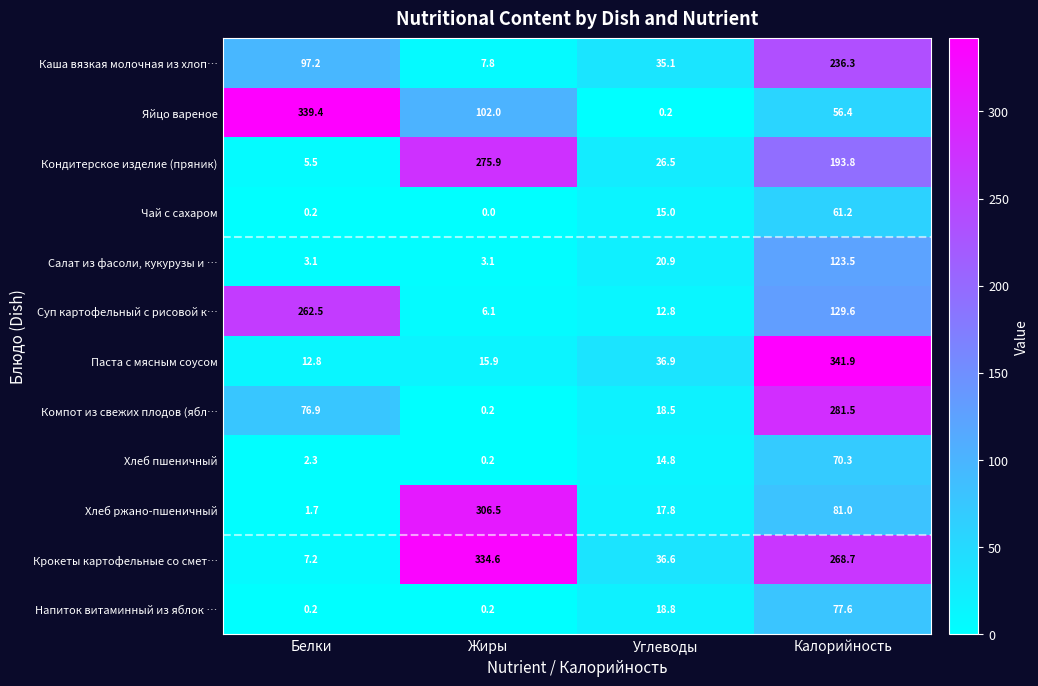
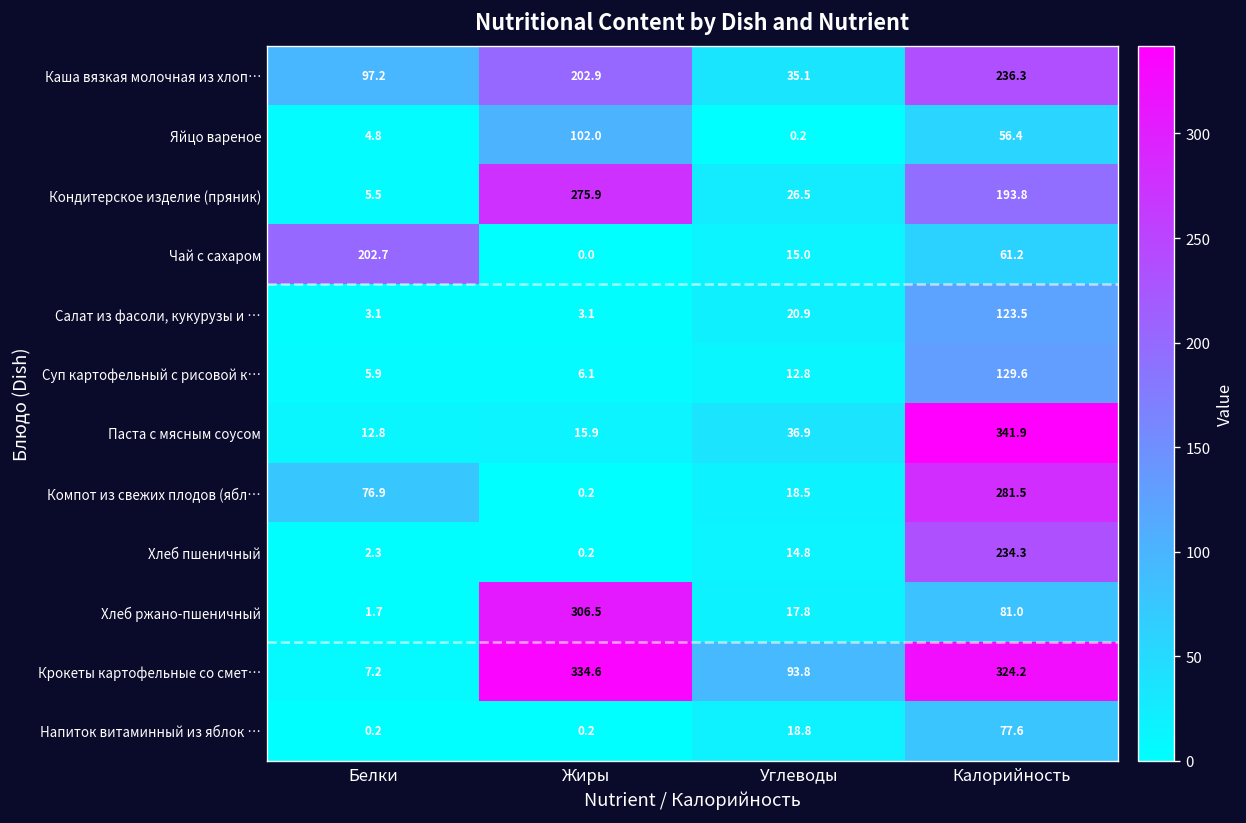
  {
    "Каша вязкая молочная из хлоп…": {
      "Белки": 97.2,
-     "Жиры": 7.8,
+     "Жиры": 202.9,
      "Углеводы": 35.1,
      "Калорийность": 236.3
    },
    "Яйцо вареное": {
-     "Белки": 339.4,
+     "Белки": 4.8,
      "Жиры": 102.0,
      "Углеводы": 0.2,
      "Калорийность": 56.4
    },
    "Кондитерское изделие (пряник)": {
      "Белки": 5.5,
      "Жиры": 275.9,
      "Углеводы": 26.5,
      "Калорийность": 193.8
    },
    "Чай с сахаром": {
-     "Белки": 0.2,
+     "Белки": 202.7,
      "Жиры": 0.0,
      "Углеводы": 15.0,
      "Калорийность": 61.2
    },
    "Салат из фасоли, кукурузы и …": {
      "Белки": 3.1,
      "Жиры": 3.1,
      "Углеводы": 20.9,
      "Калорийность": 123.5
    },
    "Суп картофельный с рисовой к…": {
-     "Белки": 262.5,
+     "Белки": 5.9,
      "Жиры": 6.1,
      "Углеводы": 12.8,
      "Калорийность": 129.6
    },
    "Паста с мясным соусом": {
      "Белки": 12.8,
      "Жиры": 15.9,
      "Углеводы": 36.9,
      "Калорийность": 341.9
    },
    "Компот из свежих плодов (ябл…": {
      "Белки": 76.9,
      "Жиры": 0.2,
      "Углеводы": 18.5,
      "Калорийность": 281.5
    },
    "Хлеб пшеничный": {
      "Белки": 2.3,
      "Жиры": 0.2,
      "Углеводы": 14.8,
-     "Калорийность": 70.3
+     "Калорийность": 234.3
    },
    "Хлеб ржано-пшеничный": {
      "Белки": 1.7,
      "Жиры": 306.5,
      "Углеводы": 17.8,
      "Калорийность": 81.0
    },
    "Крокеты картофельные со смет…": {
      "Белки": 7.2,
      "Жиры": 334.6,
-     "Углеводы": 36.6,
-     "Калорийность": 268.7
+     "Углеводы": 93.8,
+     "Калорийность": 324.2
    },
    "Напиток витаминный из яблок …": {
      "Белки": 0.2,
      "Жиры": 0.2,
      "Углеводы": 18.8,
      "Калорийность": 77.6
    }
  }
